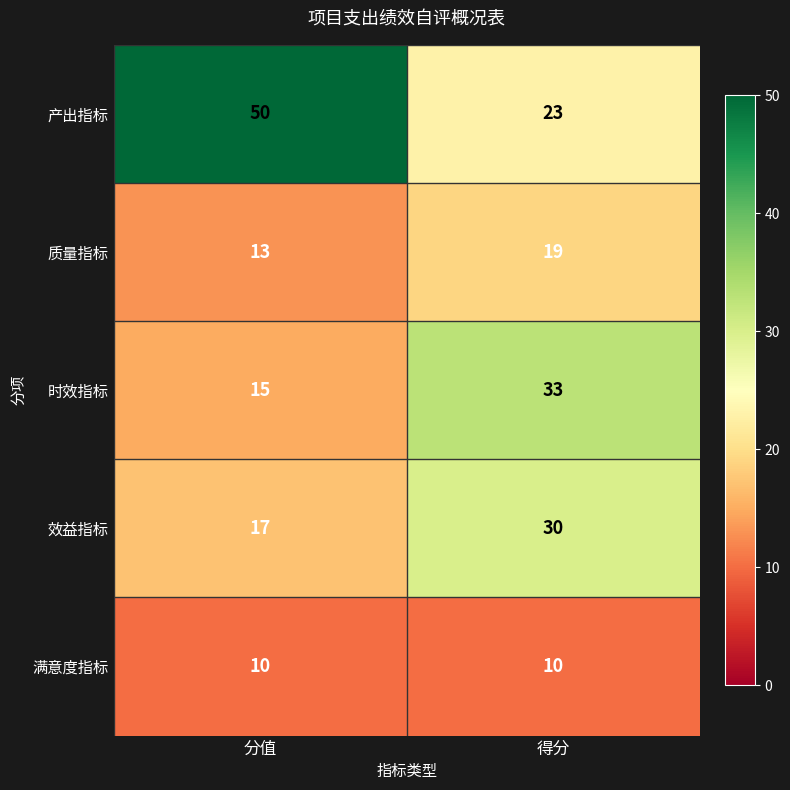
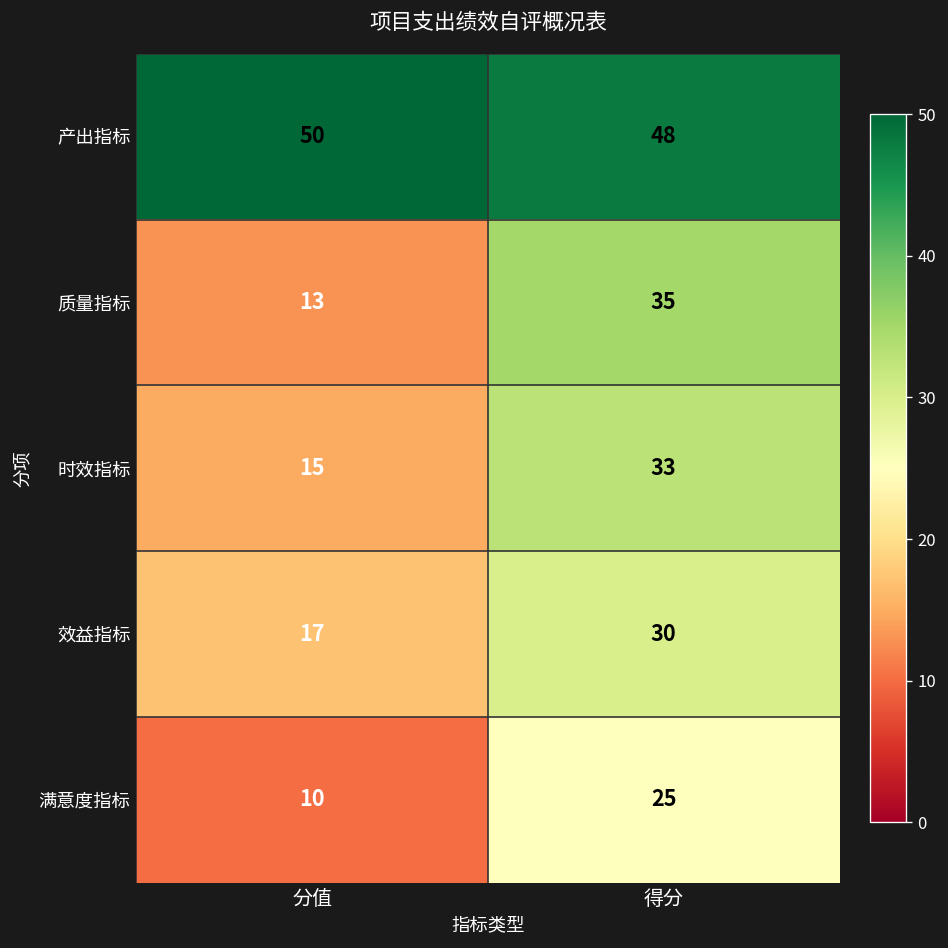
  {
    "产出指标": {
      "分值": 50,
-     "得分": 23
+     "得分": 48
    },
    "质量指标": {
      "分值": 13,
-     "得分": 19
+     "得分": 35
    },
    "时效指标": {
      "分值": 15,
      "得分": 33
    },
    "效益指标": {
      "分值": 17,
      "得分": 30
    },
    "满意度指标": {
      "分值": 10,
-     "得分": 10
+     "得分": 25
    }
  }
